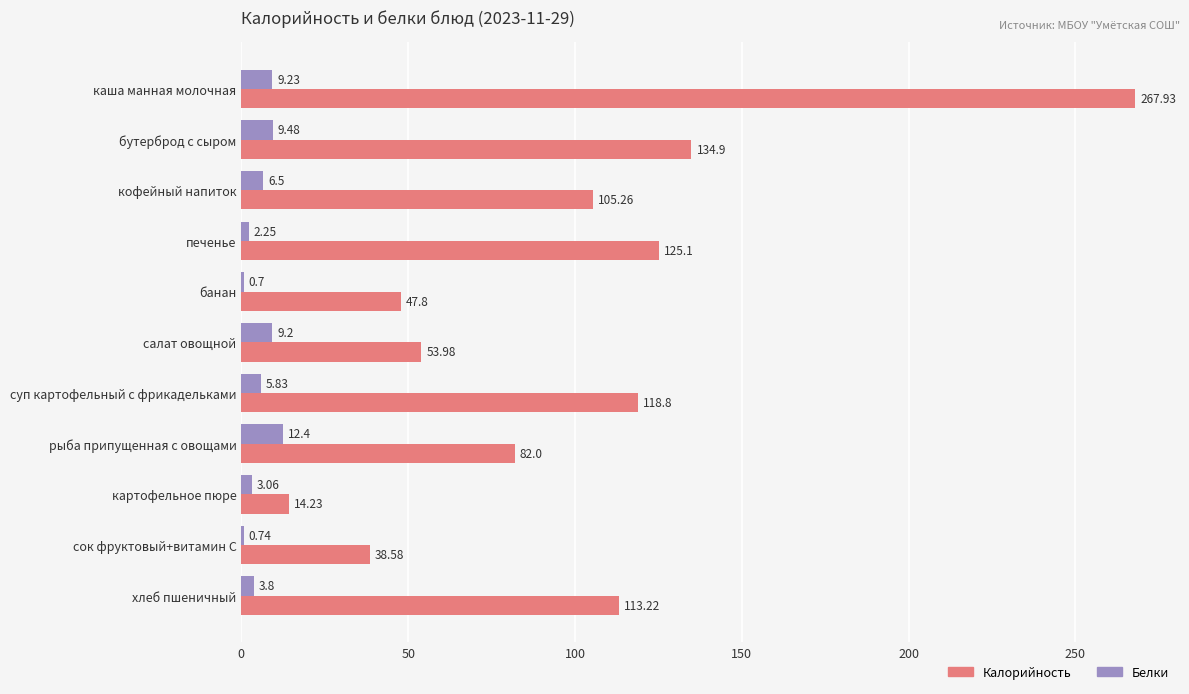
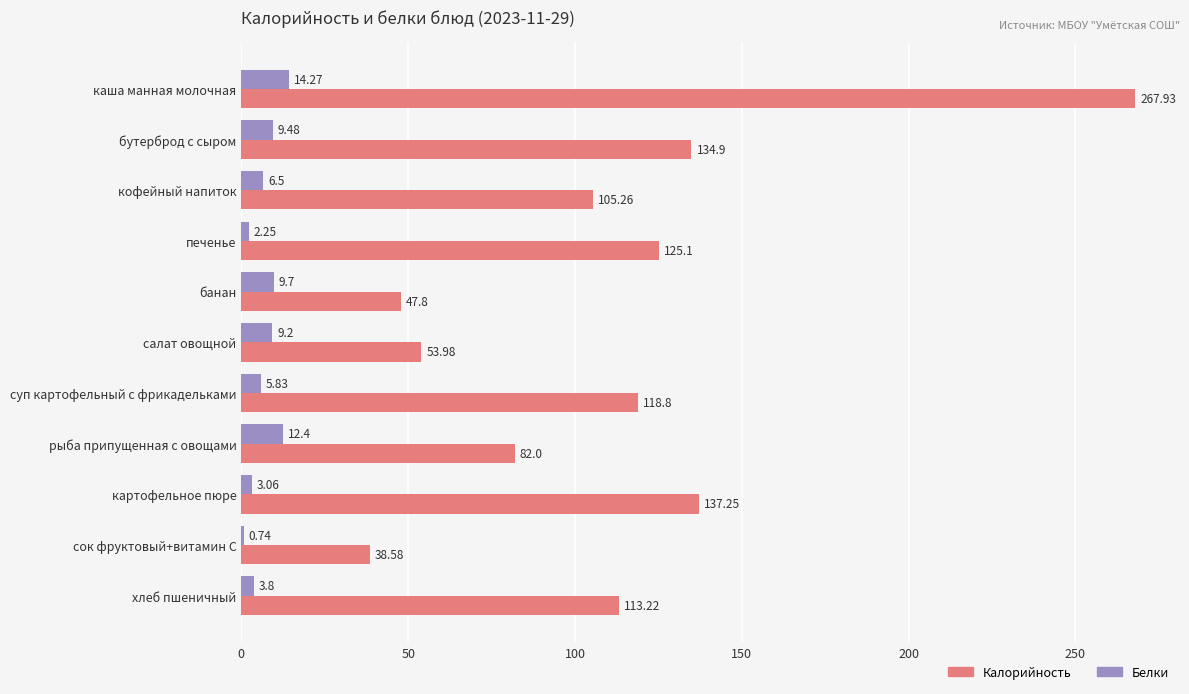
  {
    "Калорийность": {
      "каша манная молочная": 267.93,
      "бутерброд с сыром": 134.9,
      "кофейный напиток": 105.26,
      "печенье": 125.1,
      "банан": 47.8,
      "салат овощной": 53.98,
      "суп картофельный с фрикадельками": 118.8,
      "рыба припущенная с овощами": 82.0,
-     "картофельное пюре": 14.23,
+     "картофельное пюре": 137.25,
      "сок фруктовый+витамин С": 38.58,
      "хлеб пшеничный": 113.22
    },
    "Белки": {
-     "каша манная молочная": 9.23,
+     "каша манная молочная": 14.27,
      "бутерброд с сыром": 9.48,
      "кофейный напиток": 6.5,
      "печенье": 2.25,
-     "банан": 0.7,
+     "банан": 9.7,
      "салат овощной": 9.2,
      "суп картофельный с фрикадельками": 5.83,
      "рыба припущенная с овощами": 12.4,
      "картофельное пюре": 3.06,
      "сок фруктовый+витамин С": 0.74,
      "хлеб пшеничный": 3.8
    }
  }
